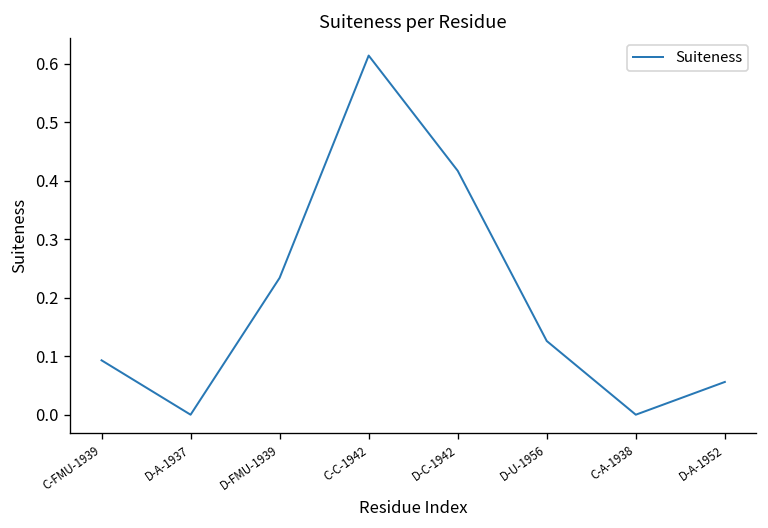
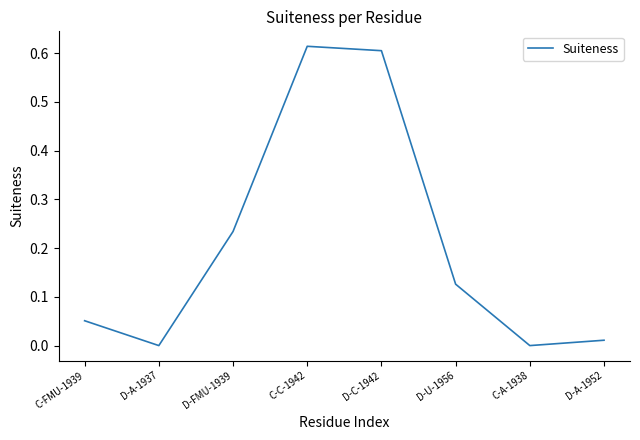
  {
-   "C-FMU-1939": 0.09,
+   "C-FMU-1939": 0.05,
    "D-A-1937": 0.00,
    "D-FMU-1939": 0.23,
    "C-C-1942": 0.61,
-   "D-C-1942": 0.42,
+   "D-C-1942": 0.61,
    "D-U-1956": 0.13,
    "C-A-1938": 0.00,
-   "D-A-1952": 0.06
+   "D-A-1952": 0.01
  }
